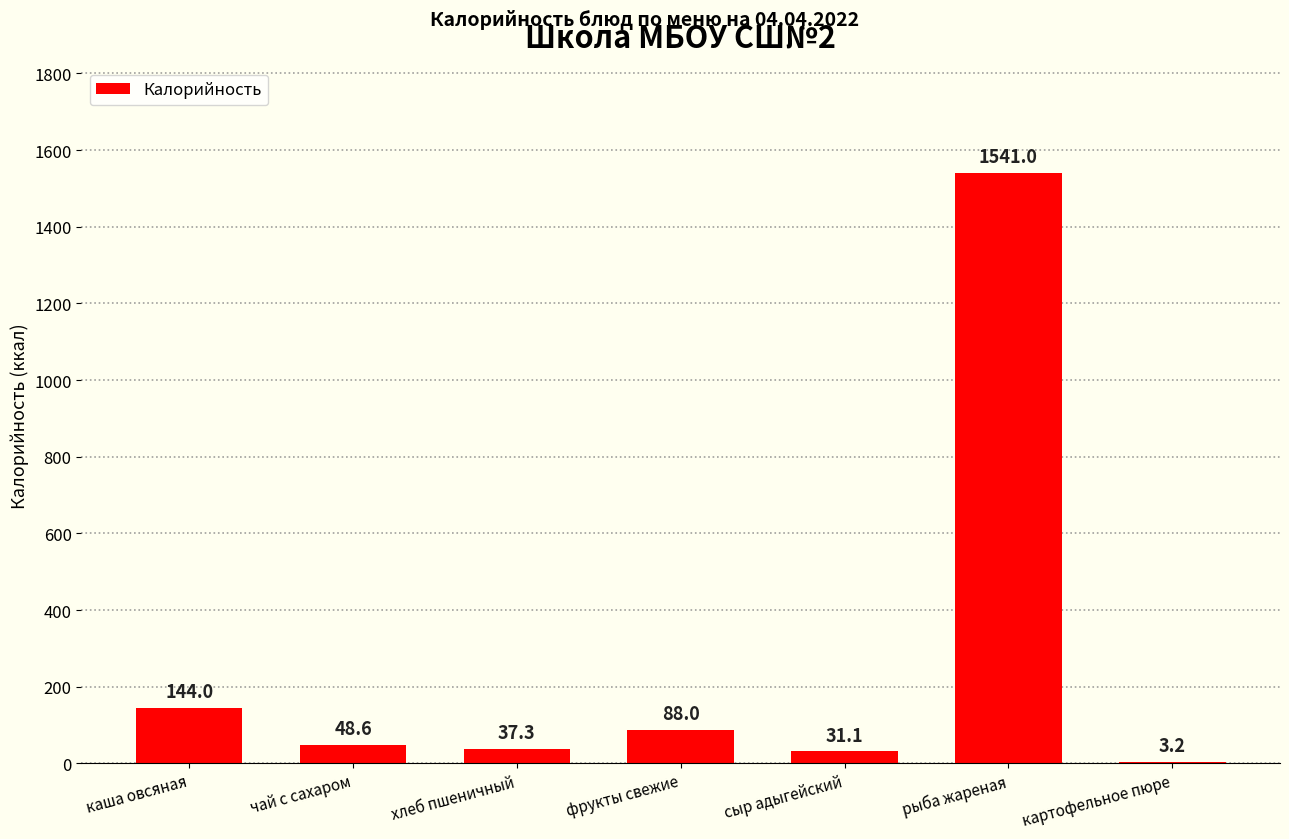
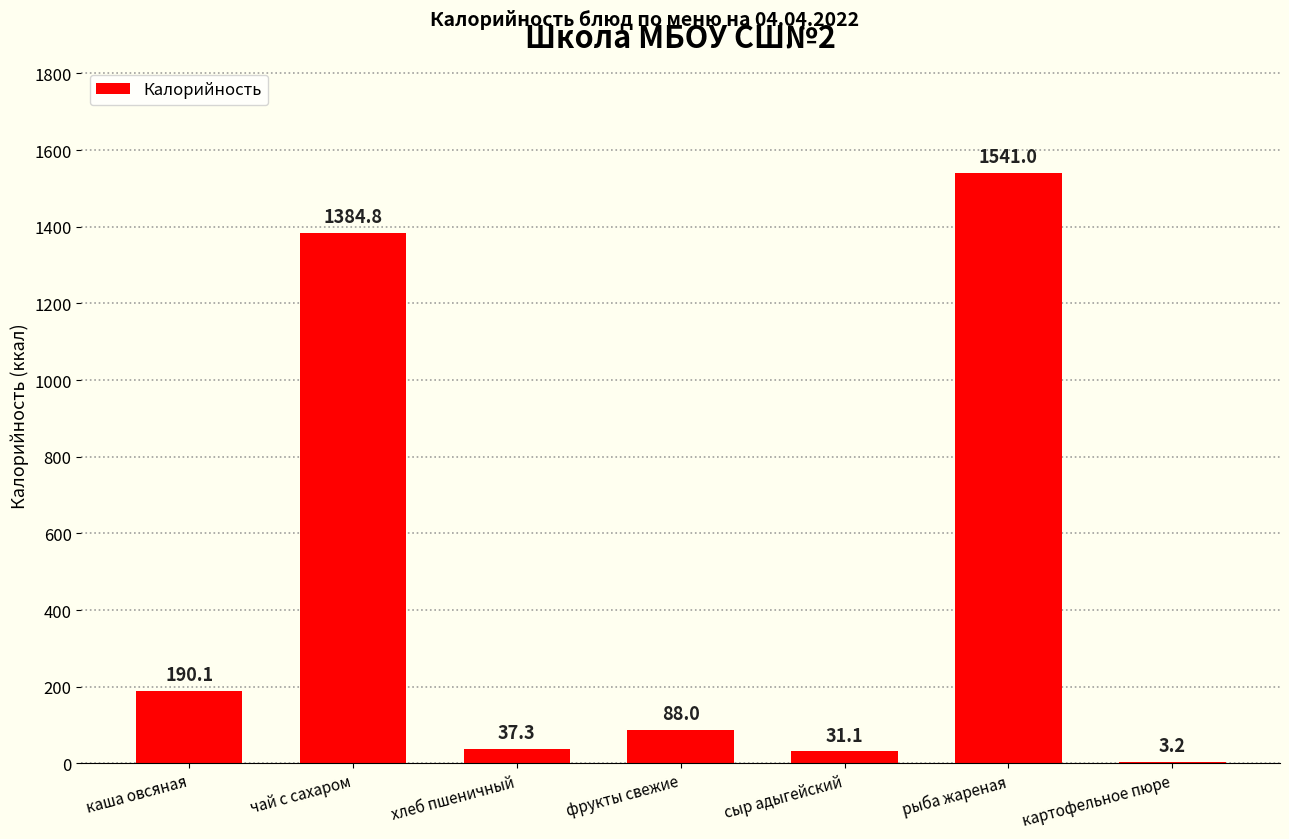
  {
-   "каша овсяная": 144.0,
-   "чай с сахаром": 48.6,
+   "каша овсяная": 190.1,
+   "чай с сахаром": 1384.8,
    "хлеб пшеничный": 37.3,
    "фрукты свежие": 88.0,
    "сыр адыгейский": 31.1,
    "рыба жареная": 1541.0,
    "картофельное пюре": 3.2
  }
